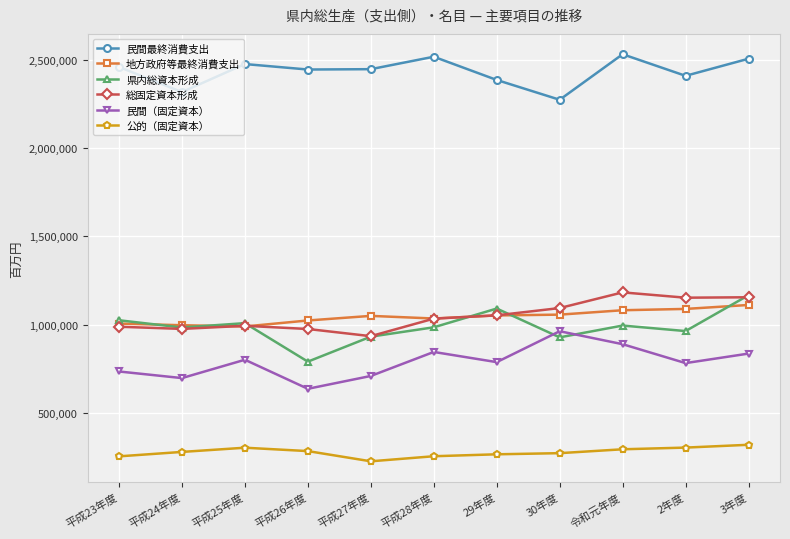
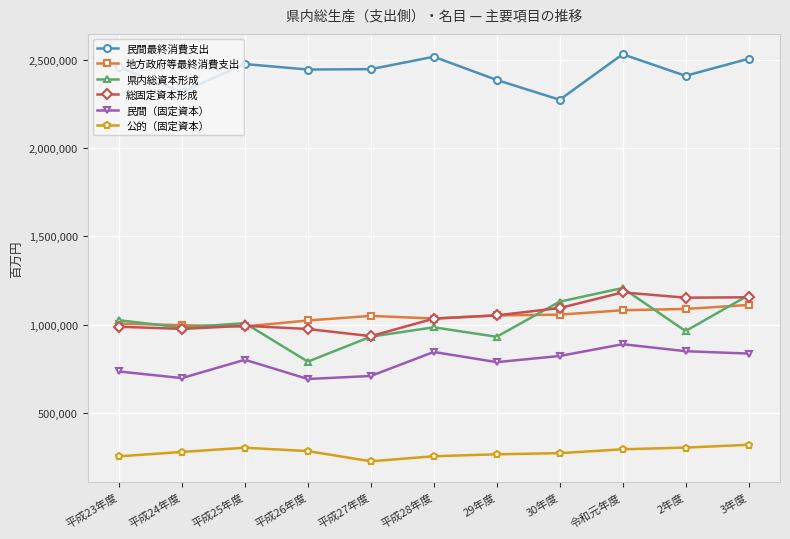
  {
    "民間最終消費支出": {
      "平成25年度": "2,480,000",
      "平成26年度": "2,440,000",
      "平成27年度": "2,450,000",
      "平成28年度": "2,520,000",
      "29年度": "2,390,000",
      "30年度": "2,270,000",
      "令和元年度": "2,530,000",
      "2年度": "2,410,000",
      "3年度": "2,510,000"
    },
    "県内総資本形成": {
      "平成23年度": "1,020,000",
      "平成25年度": "1,010,000",
      "平成26年度": "790,000",
      "平成28年度": "980,000",
-     "29年度": "1,090,000",
-     "30年度": "930,000",
-     "令和元年度": "990,000",
+     "29年度": "930,000",
+     "30年度": "1,130,000",
+     "令和元年度": "1,210,000",
      "2年度": "960,000"
    },
    "民間（固定資本）": {
      "平成23年度": "730,000",
      "平成24年度": "700,000",
      "平成25年度": "800,000",
-     "平成26年度": "640,000",
+     "平成26年度": "690,000",
      "平成27年度": "710,000",
      "平成28年度": "840,000",
      "29年度": "790,000",
-     "30年度": "960,000",
+     "30年度": "820,000",
      "令和元年度": "890,000",
-     "2年度": "780,000",
+     "2年度": "850,000",
      "3年度": "840,000"
    }
  }
